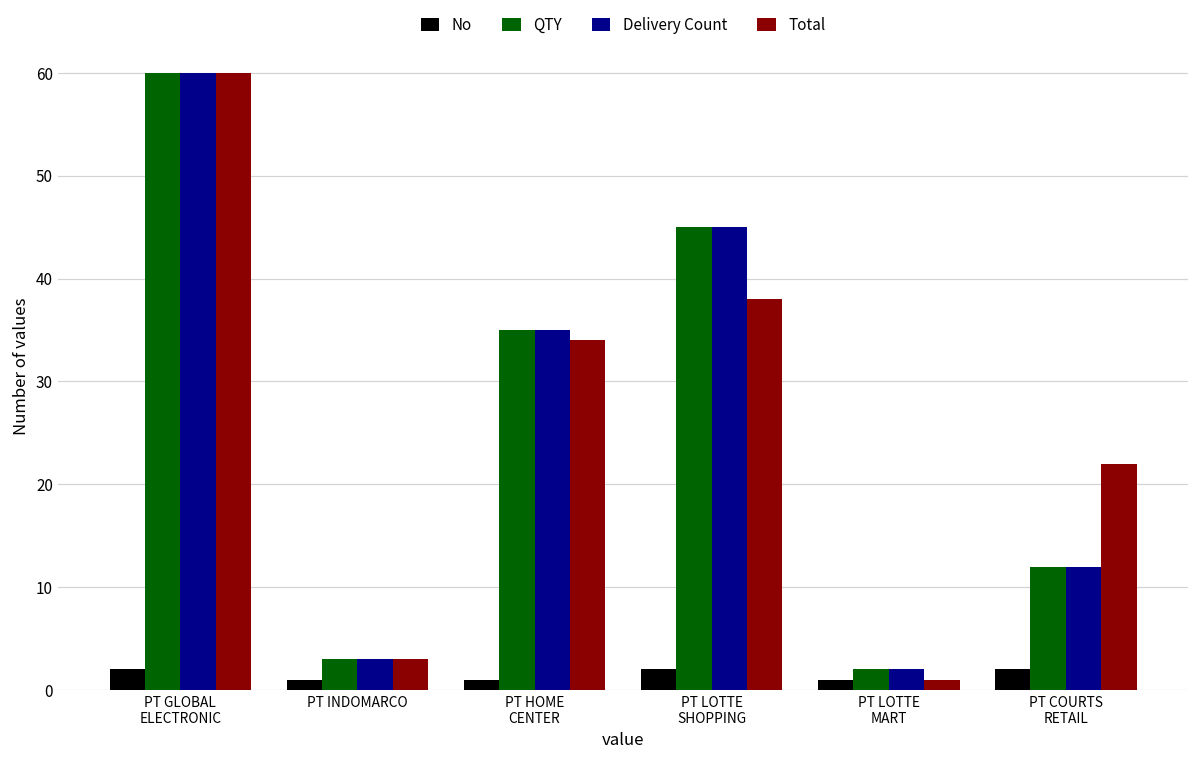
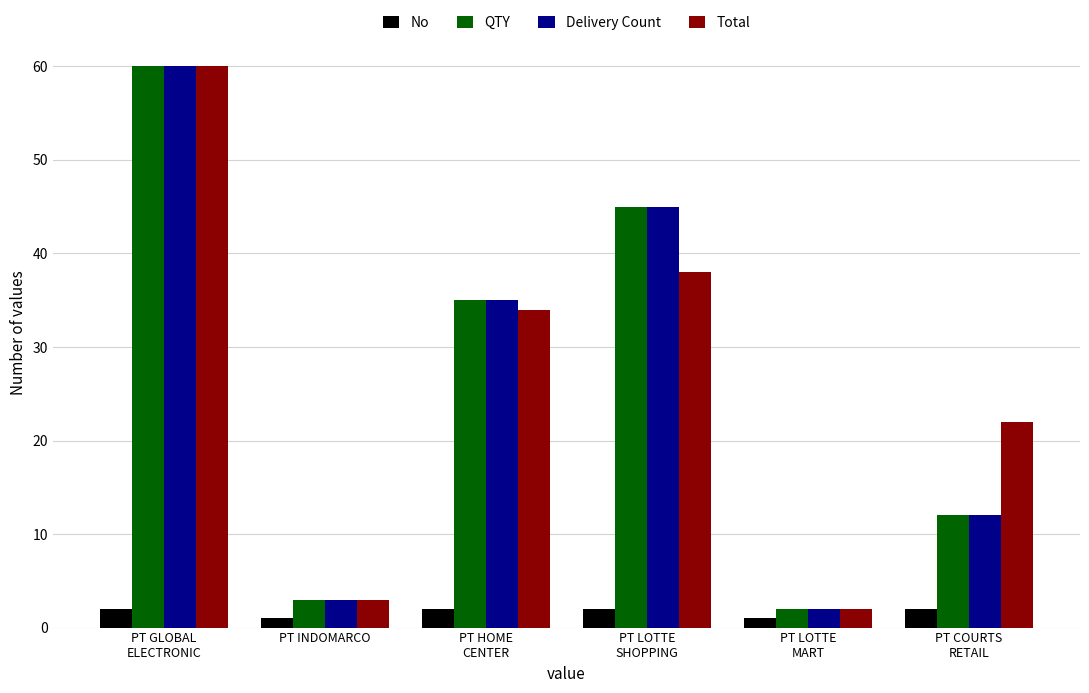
  {
    "No": {
      "PT GLOBAL ELECTRONIC": 2,
      "PT INDOMARCO": 1,
-     "PT HOME CENTER": 1,
+     "PT HOME CENTER": 2,
      "PT LOTTE SHOPPING": 2,
      "PT LOTTE MART": 1,
      "PT COURTS RETAIL": 2
    },
    "QTY": {
      "PT GLOBAL ELECTRONIC": 60,
      "PT INDOMARCO": 3,
      "PT HOME CENTER": 35,
      "PT LOTTE SHOPPING": 45,
      "PT LOTTE MART": 2,
      "PT COURTS RETAIL": 12
    },
    "Delivery Count": {
      "PT GLOBAL ELECTRONIC": 60,
      "PT INDOMARCO": 3,
      "PT HOME CENTER": 35,
      "PT LOTTE SHOPPING": 45,
      "PT LOTTE MART": 2,
      "PT COURTS RETAIL": 12
    },
    "Total": {
      "PT GLOBAL ELECTRONIC": 60,
      "PT INDOMARCO": 3,
      "PT HOME CENTER": 34,
      "PT LOTTE SHOPPING": 38,
-     "PT LOTTE MART": 1,
+     "PT LOTTE MART": 2,
      "PT COURTS RETAIL": 22
    }
  }
